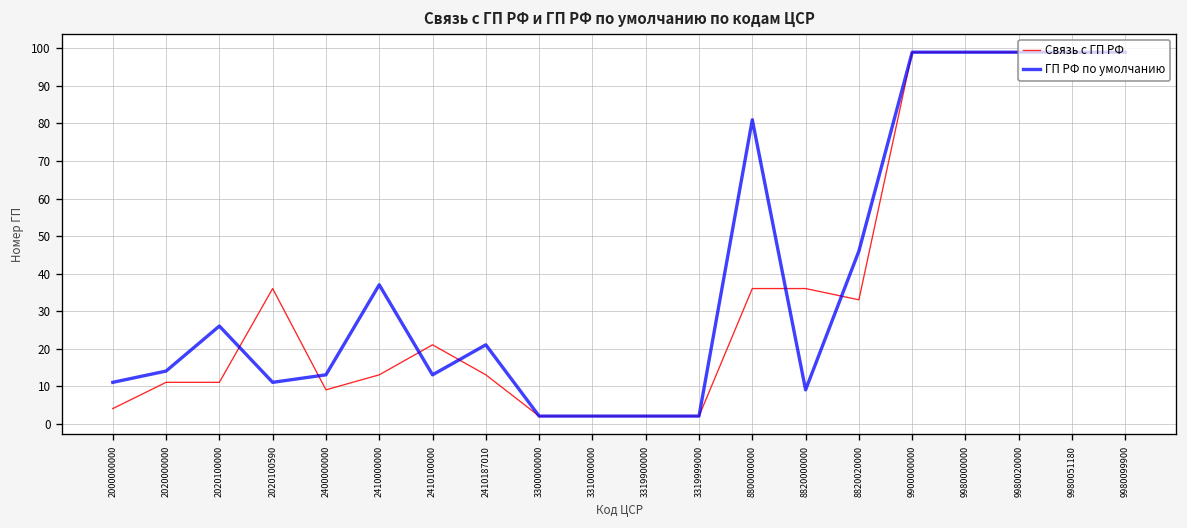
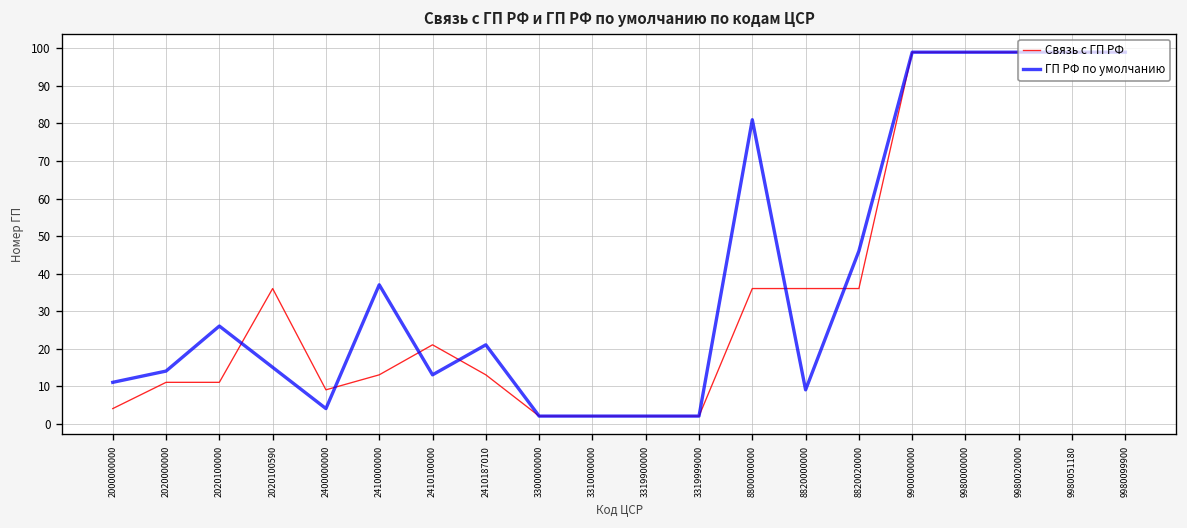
  {
    "Связь с ГП РФ": {
      "2000000000": 4,
      "2020000000": 11,
      "2020100000": 11,
      "2020100590": 36,
      "2400000000": 9,
      "2410000000": 13,
      "2410100000": 21,
      "2410187010": 13,
      "8800000000": 36,
      "8820000000": 36,
-     "8820020000": 33
+     "8820020000": 36
    },
    "ГП РФ по умолчанию": {
      "2000000000": 11,
      "2020000000": 14,
      "2020100000": 26,
-     "2020100590": 11,
-     "2400000000": 13,
+     "2020100590": 15,
+     "2400000000": 4,
      "2410000000": 37,
      "2410100000": 13,
      "2410187010": 21,
      "8800000000": 81,
      "8820000000": 9,
      "8820020000": 46
    }
  }
